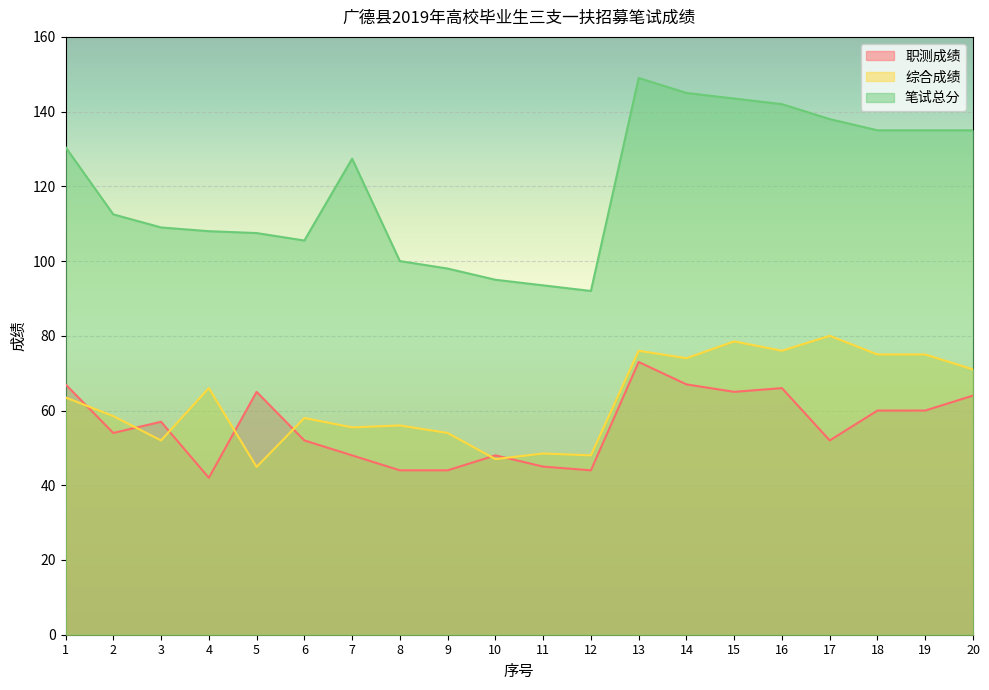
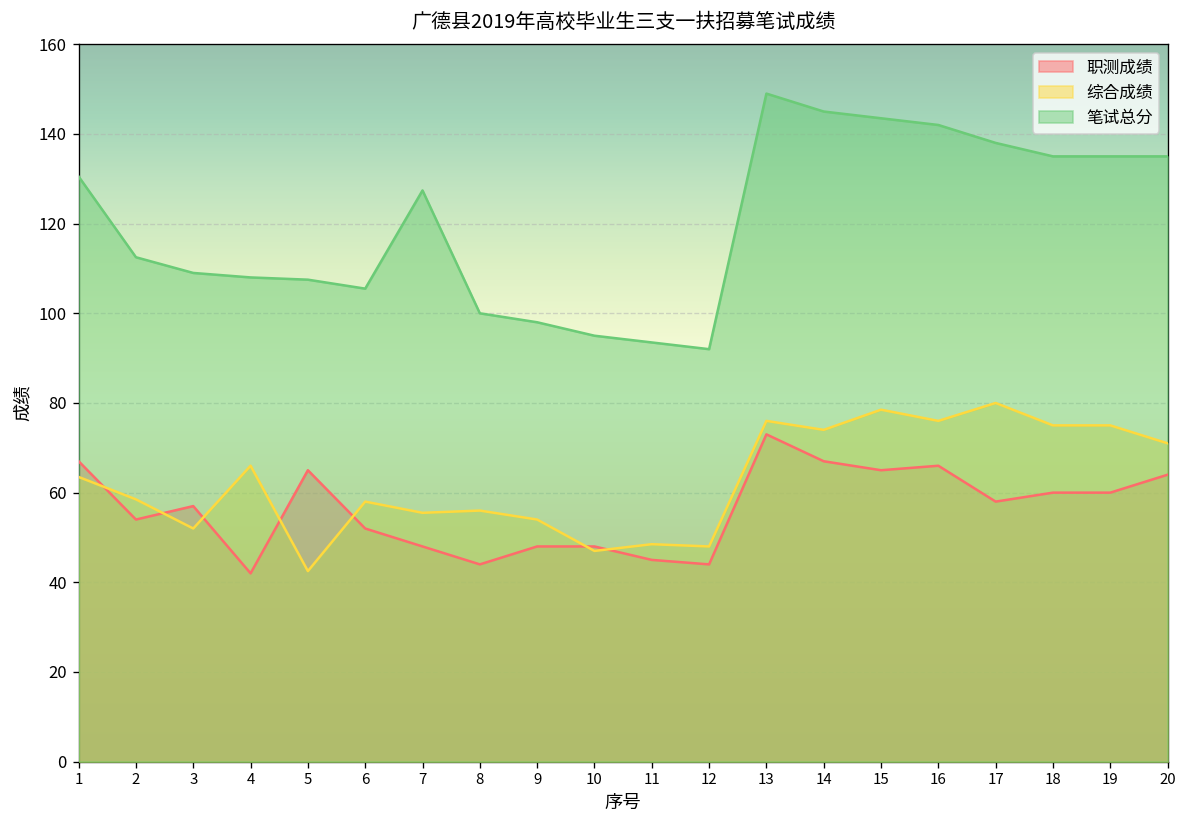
  {
    "职测成绩": {
      "1": 67,
      "2": 54,
      "3": 57,
      "4": 42,
      "5": 65,
      "6": 52,
      "7": 48,
      "8": 44,
-     "9": 44,
+     "9": 48,
      "10": 48,
      "11": 45,
      "12": 44,
      "13": 73,
      "14": 67,
      "15": 65,
      "16": 66,
-     "17": 52,
+     "17": 58,
      "18": 60,
      "19": 60,
      "20": 64
    },
    "综合成绩": {
      "1": 64,
      "2": 59,
      "3": 52,
      "4": 66,
-     "5": 45,
+     "5": 43,
      "6": 58,
      "7": 56,
      "8": 56,
      "9": 54,
      "10": 47,
      "11": 49,
      "12": 48,
      "13": 76,
      "14": 74,
      "15": 79,
      "16": 76,
      "17": 80,
      "18": 75,
      "19": 75,
      "20": 71
    },
    "笔试总分": {
      "1": 131,
      "2": 113,
      "3": 109,
      "4": 108,
      "5": 108,
      "6": 106,
      "7": 127,
      "8": 100,
      "9": 98,
      "10": 95,
      "11": 94,
      "12": 92,
      "13": 149,
      "14": 145,
      "15": 144,
      "16": 142,
      "17": 138,
      "18": 135,
      "19": 135,
      "20": 135
    }
  }
